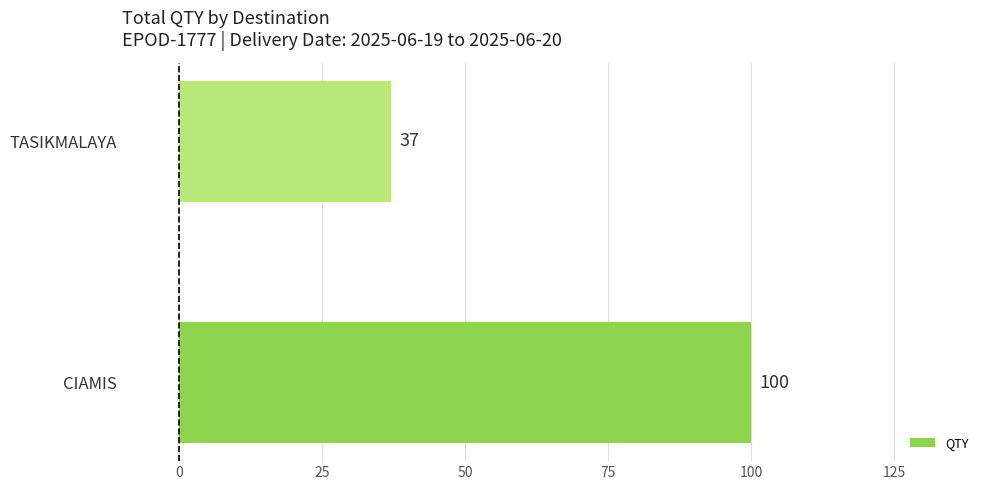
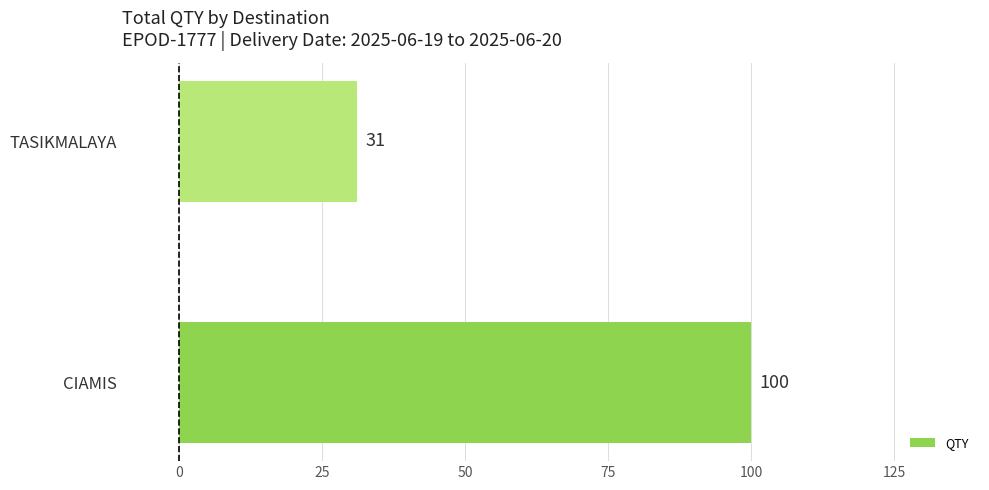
  {
-   "TASIKMALAYA": 37,
+   "TASIKMALAYA": 31,
    "CIAMIS": 100
  }
